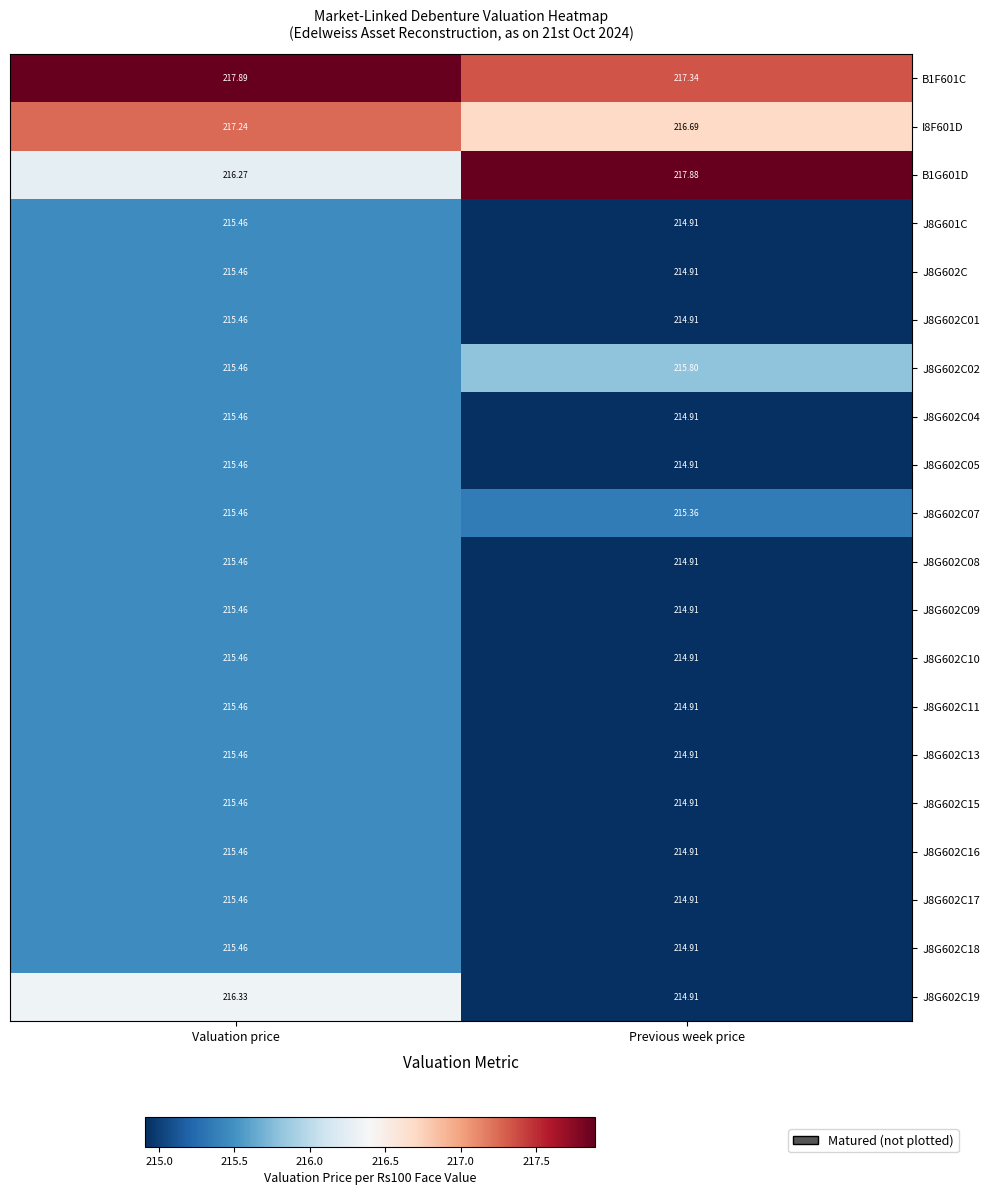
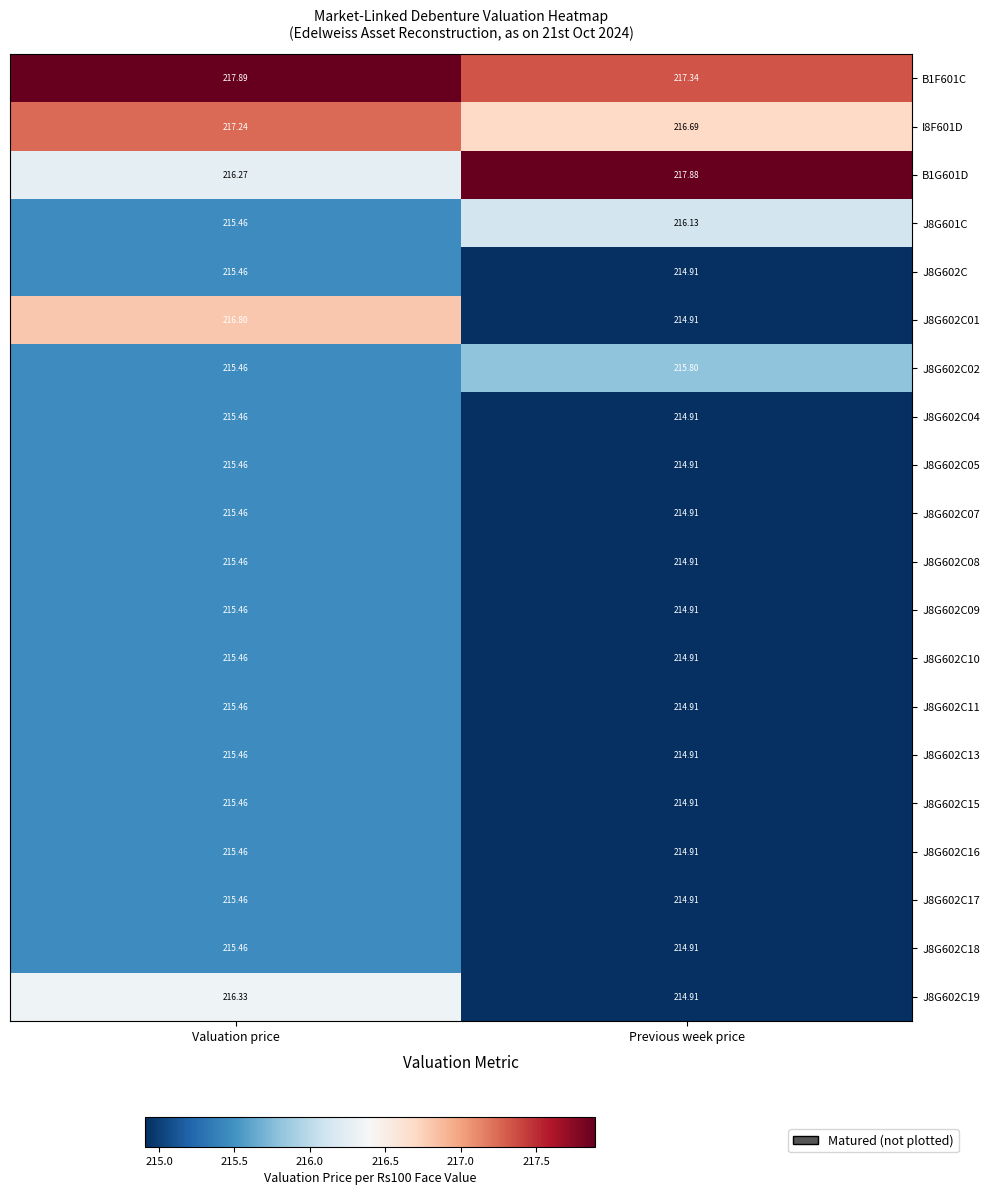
  {
    "B1F601C": {
      "Valuation price": 217.89,
      "Previous week price": 217.34
    },
    "I8F601D": {
      "Valuation price": 217.24,
      "Previous week price": 216.69
    },
    "B1G601D": {
      "Valuation price": 216.27,
      "Previous week price": 217.88
    },
    "J8G601C": {
      "Valuation price": 215.46,
-     "Previous week price": 214.91
+     "Previous week price": 216.13
    },
    "J8G602C": {
      "Valuation price": 215.46,
      "Previous week price": 214.91
    },
    "J8G602C01": {
-     "Valuation price": 215.46,
+     "Valuation price": 216.80,
      "Previous week price": 214.91
    },
    "J8G602C02": {
      "Valuation price": 215.46,
      "Previous week price": 215.80
    },
    "J8G602C04": {
      "Valuation price": 215.46,
      "Previous week price": 214.91
    },
    "J8G602C05": {
      "Valuation price": 215.46,
      "Previous week price": 214.91
    },
    "J8G602C07": {
      "Valuation price": 215.46,
-     "Previous week price": 215.36
+     "Previous week price": 214.91
    },
    "J8G602C08": {
      "Valuation price": 215.46,
      "Previous week price": 214.91
    },
    "J8G602C09": {
      "Valuation price": 215.46,
      "Previous week price": 214.91
    },
    "J8G602C10": {
      "Valuation price": 215.46,
      "Previous week price": 214.91
    },
    "J8G602C11": {
      "Valuation price": 215.46,
      "Previous week price": 214.91
    },
    "J8G602C13": {
      "Valuation price": 215.46,
      "Previous week price": 214.91
    },
    "J8G602C15": {
      "Valuation price": 215.46,
      "Previous week price": 214.91
    },
    "J8G602C16": {
      "Valuation price": 215.46,
      "Previous week price": 214.91
    },
    "J8G602C17": {
      "Valuation price": 215.46,
      "Previous week price": 214.91
    },
    "J8G602C18": {
      "Valuation price": 215.46,
      "Previous week price": 214.91
    },
    "J8G602C19": {
      "Valuation price": 216.33,
      "Previous week price": 214.91
    }
  }
